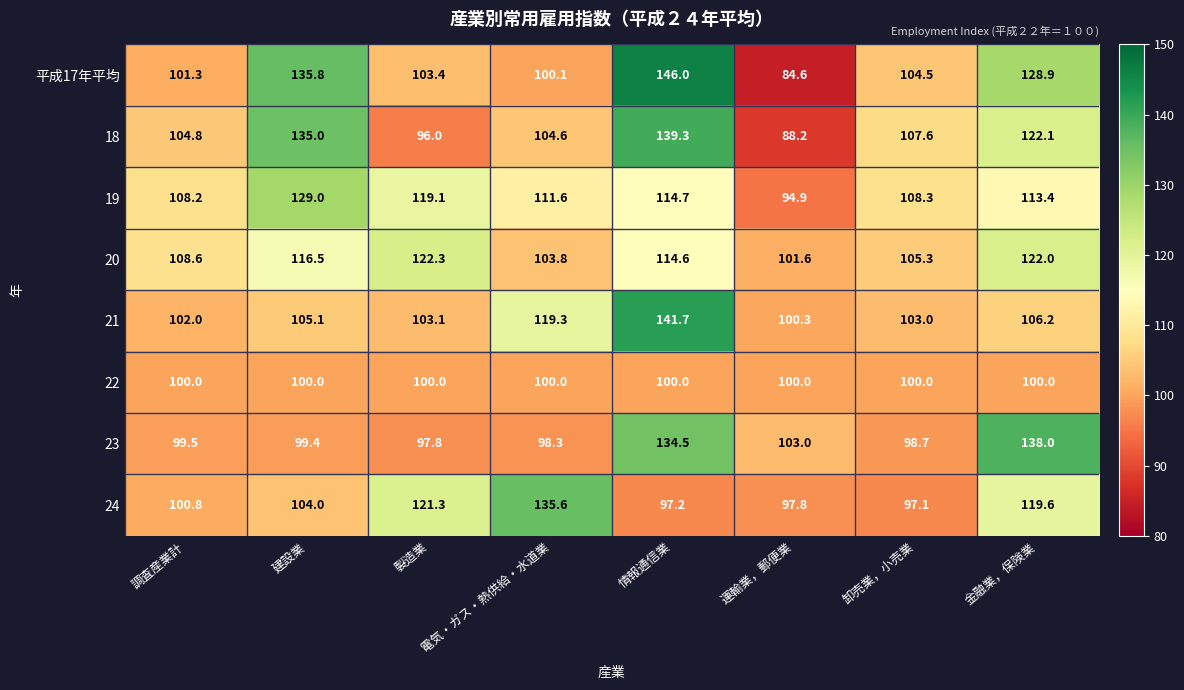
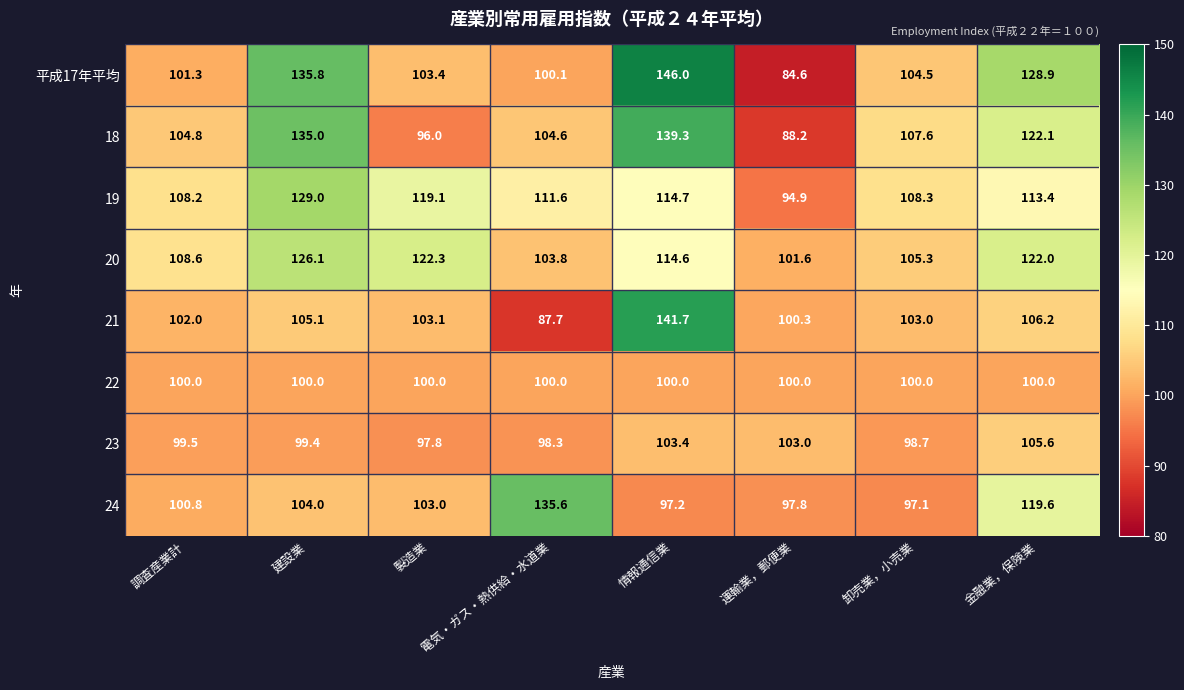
  {
    "平成17年平均": {
      "調査産業計": 101.3,
      "建設業": 135.8,
      "製造業": 103.4,
      "電気・ガス・熱供給・水道業": 100.1,
      "情報通信業": 146.0,
      "運輸業，郵便業": 84.6,
      "卸売業，小売業": 104.5,
      "金融業，保険業": 128.9
    },
    "18": {
      "調査産業計": 104.8,
      "建設業": 135.0,
      "製造業": 96.0,
      "電気・ガス・熱供給・水道業": 104.6,
      "情報通信業": 139.3,
      "運輸業，郵便業": 88.2,
      "卸売業，小売業": 107.6,
      "金融業，保険業": 122.1
    },
    "19": {
      "調査産業計": 108.2,
      "建設業": 129.0,
      "製造業": 119.1,
      "電気・ガス・熱供給・水道業": 111.6,
      "情報通信業": 114.7,
      "運輸業，郵便業": 94.9,
      "卸売業，小売業": 108.3,
      "金融業，保険業": 113.4
    },
    "20": {
      "調査産業計": 108.6,
-     "建設業": 116.5,
+     "建設業": 126.1,
      "製造業": 122.3,
      "電気・ガス・熱供給・水道業": 103.8,
      "情報通信業": 114.6,
      "運輸業，郵便業": 101.6,
      "卸売業，小売業": 105.3,
      "金融業，保険業": 122.0
    },
    "21": {
      "調査産業計": 102.0,
      "建設業": 105.1,
      "製造業": 103.1,
-     "電気・ガス・熱供給・水道業": 119.3,
+     "電気・ガス・熱供給・水道業": 87.7,
      "情報通信業": 141.7,
      "運輸業，郵便業": 100.3,
      "卸売業，小売業": 103.0,
      "金融業，保険業": 106.2
    },
    "22": {
      "調査産業計": 100.0,
      "建設業": 100.0,
      "製造業": 100.0,
      "電気・ガス・熱供給・水道業": 100.0,
      "情報通信業": 100.0,
      "運輸業，郵便業": 100.0,
      "卸売業，小売業": 100.0,
      "金融業，保険業": 100.0
    },
    "23": {
      "調査産業計": 99.5,
      "建設業": 99.4,
      "製造業": 97.8,
      "電気・ガス・熱供給・水道業": 98.3,
-     "情報通信業": 134.5,
+     "情報通信業": 103.4,
      "運輸業，郵便業": 103.0,
      "卸売業，小売業": 98.7,
-     "金融業，保険業": 138.0
+     "金融業，保険業": 105.6
    },
    "24": {
      "調査産業計": 100.8,
      "建設業": 104.0,
-     "製造業": 121.3,
+     "製造業": 103.0,
      "電気・ガス・熱供給・水道業": 135.6,
      "情報通信業": 97.2,
      "運輸業，郵便業": 97.8,
      "卸売業，小売業": 97.1,
      "金融業，保険業": 119.6
    }
  }
